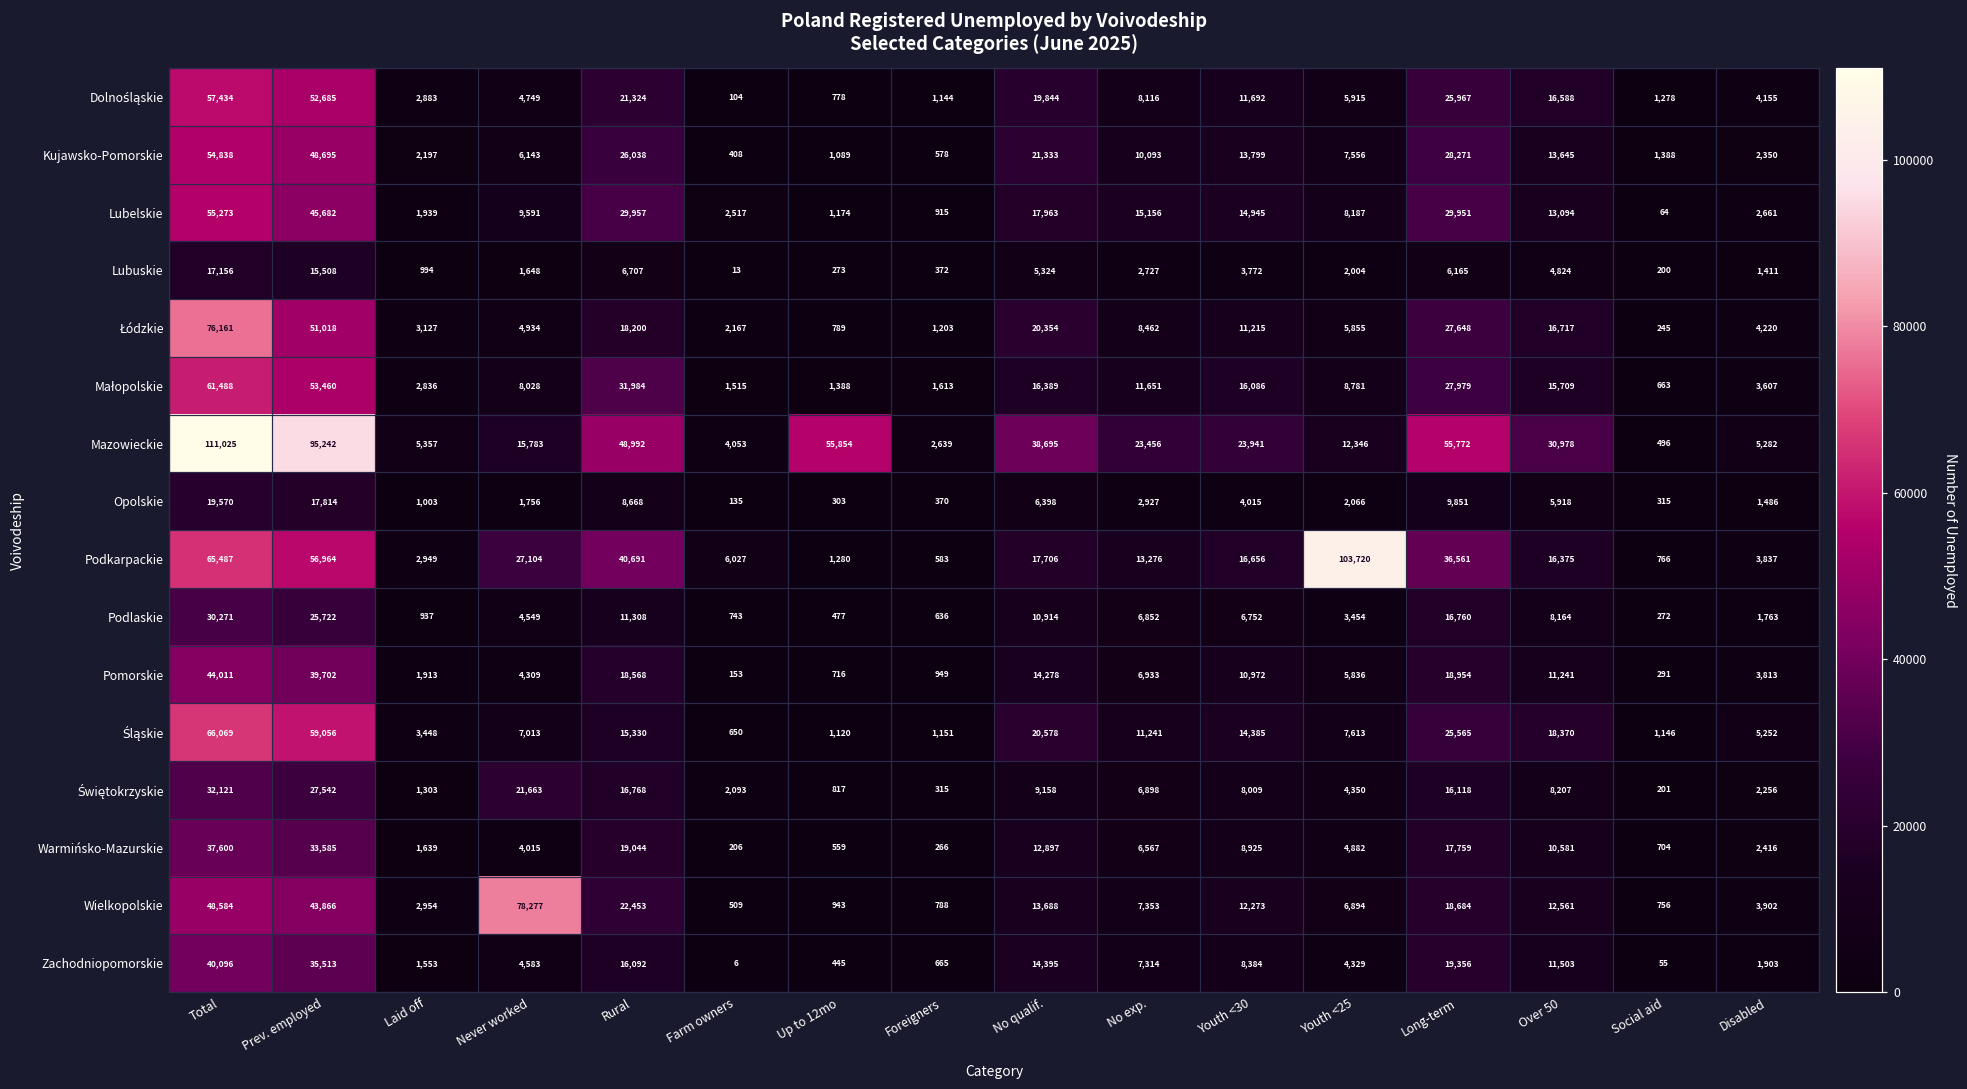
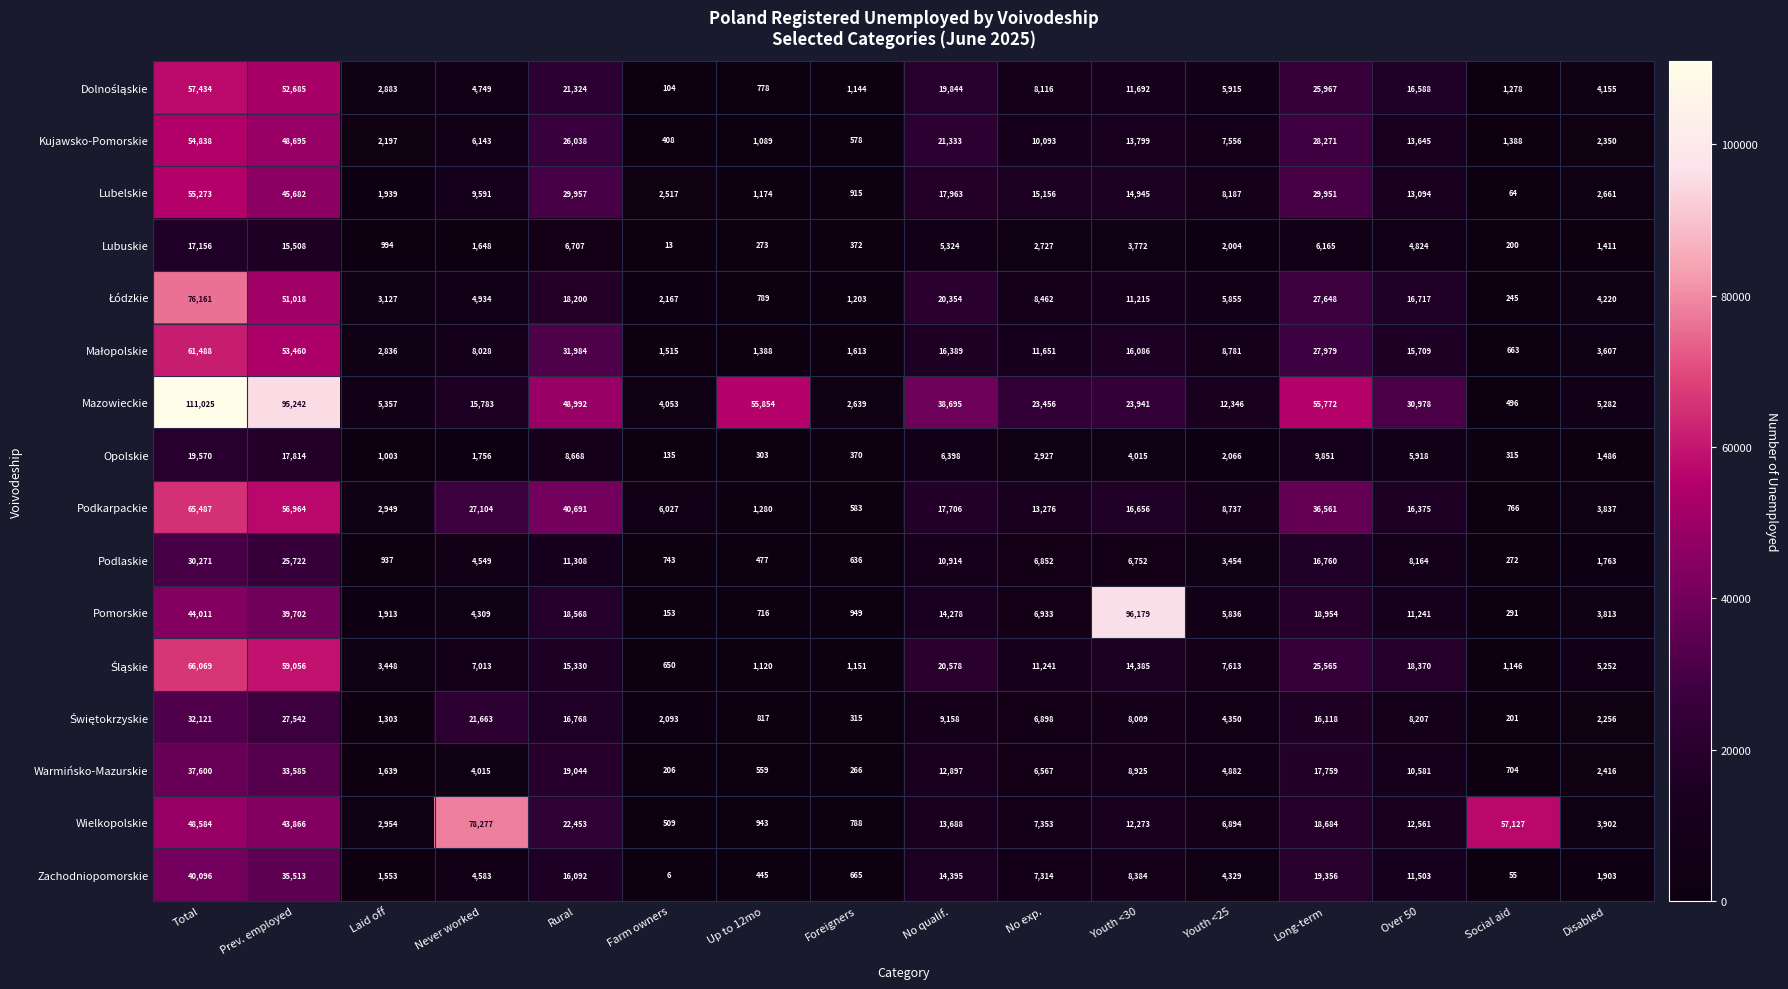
  {
    "Podkarpackie": {
      "Total": "65,487",
      "Prev. employed": "56,964",
      "Laid off": "2,949",
      "Never worked": "27,104",
      "Rural": "40,691",
      "Farm owners": "6,027",
      "Up to 12mo": "1,280",
      "Foreigners": "583",
      "No qualif.": "17,706",
      "No exp.": "13,276",
      "Youth <30": "16,656",
-     "Youth <25": "103,720",
+     "Youth <25": "8,737",
      "Long-term": "36,561",
      "Over 50": "16,375",
      "Social aid": "766",
      "Disabled": "3,837"
    },
    "Pomorskie": {
      "Total": "44,011",
      "Prev. employed": "39,702",
      "Laid off": "1,913",
      "Never worked": "4,309",
      "Rural": "18,568",
      "Farm owners": "153",
      "Up to 12mo": "716",
      "Foreigners": "949",
      "No qualif.": "14,278",
      "No exp.": "6,933",
-     "Youth <30": "10,972",
+     "Youth <30": "96,179",
      "Youth <25": "5,836",
      "Long-term": "18,954",
      "Over 50": "11,241",
      "Social aid": "291",
      "Disabled": "3,813"
    },
    "Wielkopolskie": {
      "Total": "48,584",
      "Prev. employed": "43,866",
      "Laid off": "2,954",
      "Never worked": "78,277",
      "Rural": "22,453",
      "Farm owners": "509",
      "Up to 12mo": "943",
      "Foreigners": "788",
      "No qualif.": "13,688",
      "No exp.": "7,353",
      "Youth <30": "12,273",
      "Youth <25": "6,894",
      "Long-term": "18,684",
      "Over 50": "12,561",
-     "Social aid": "756",
+     "Social aid": "57,127",
      "Disabled": "3,902"
    }
  }
